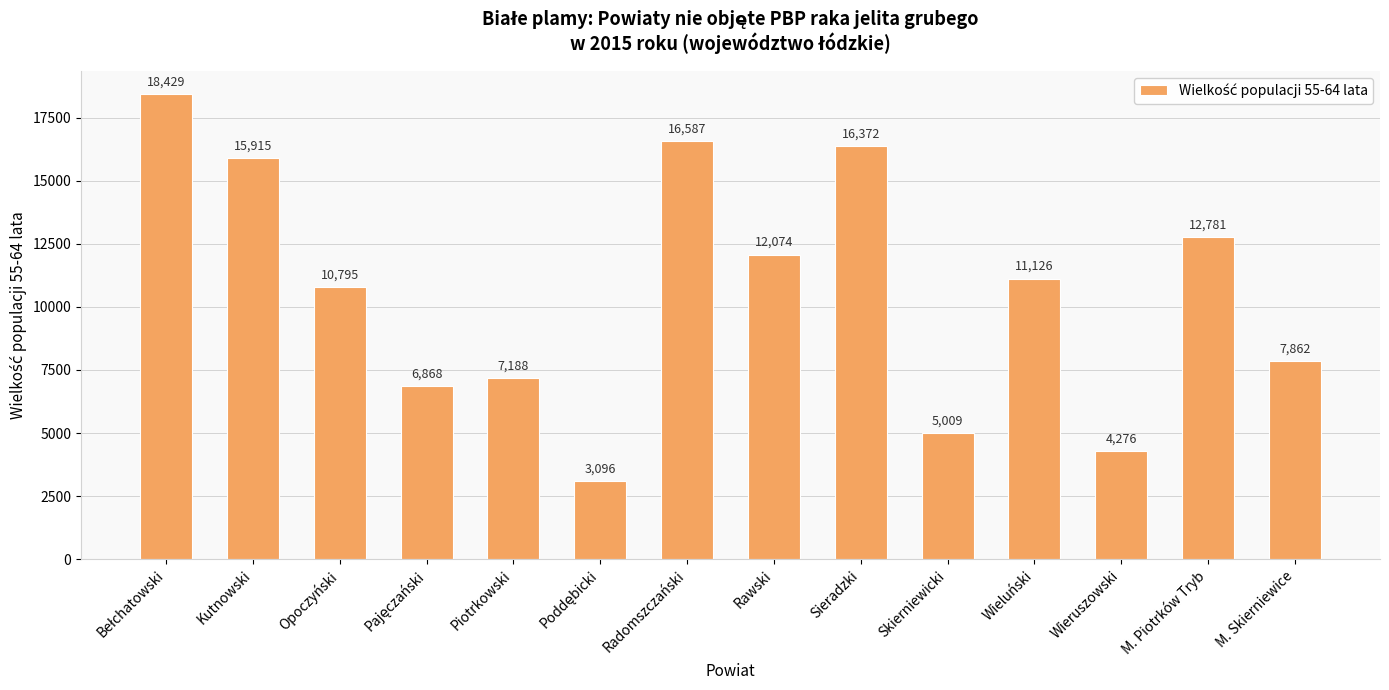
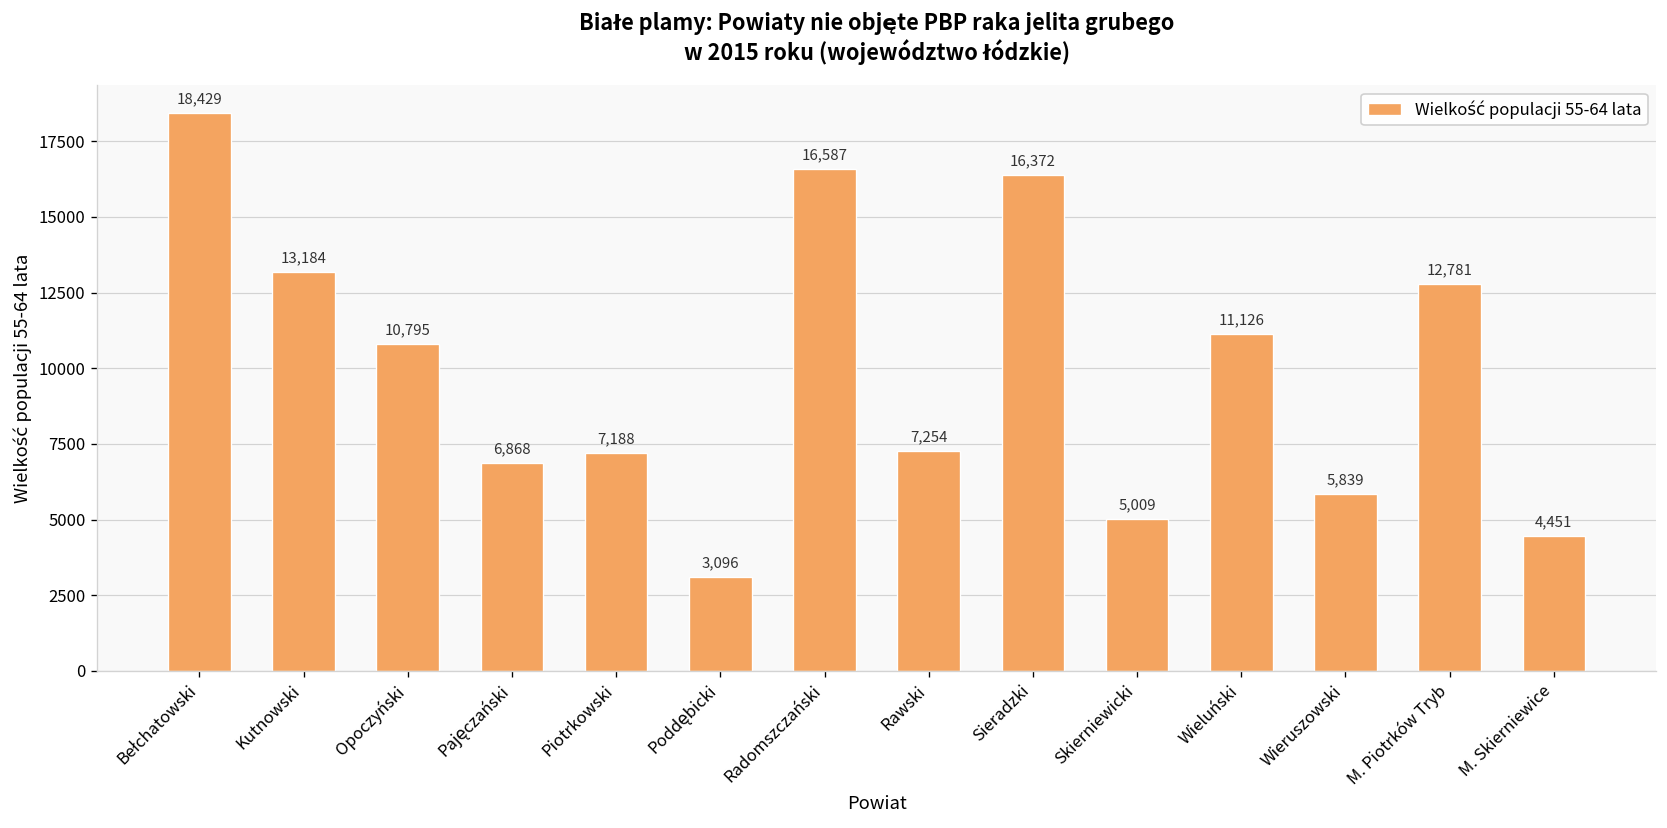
  {
    "Bełchatowski": "18,429",
-   "Kutnowski": "15,915",
+   "Kutnowski": "13,184",
    "Opoczyński": "10,795",
    "Pajęczański": "6,868",
    "Piotrkowski": "7,188",
    "Poddębicki": "3,096",
    "Radomszczański": "16,587",
-   "Rawski": "12,074",
+   "Rawski": "7,254",
    "Sieradzki": "16,372",
    "Skierniewicki": "5,009",
    "Wieluński": "11,126",
-   "Wieruszowski": "4,276",
+   "Wieruszowski": "5,839",
    "M. Piotrków Tryb": "12,781",
-   "M. Skierniewice": "7,862"
+   "M. Skierniewice": "4,451"
  }
